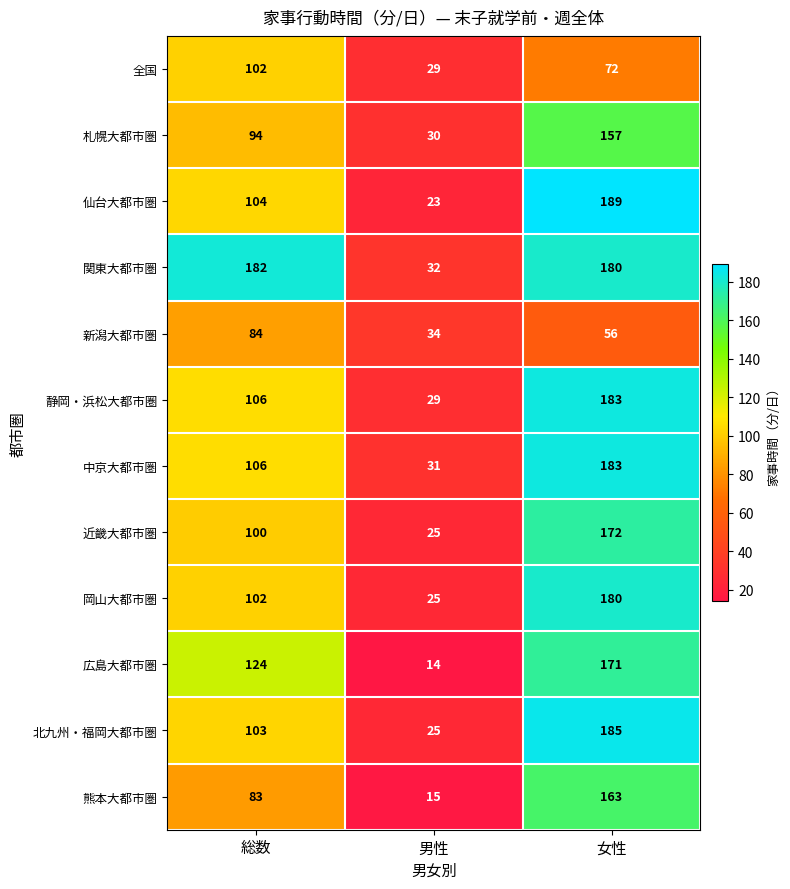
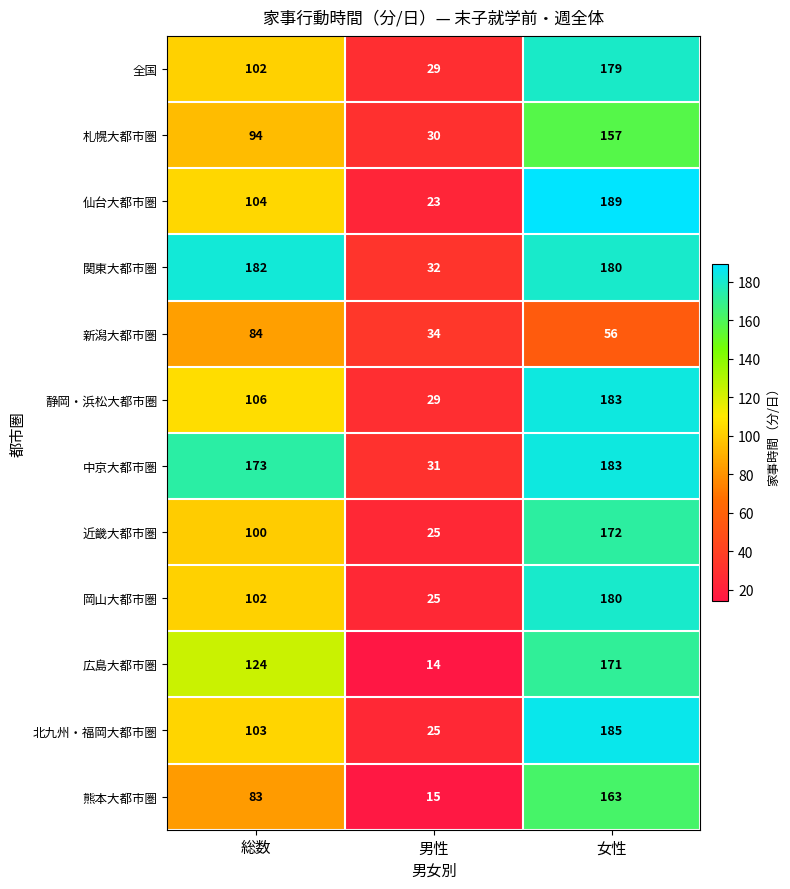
  {
    "全国": {
      "総数": 102,
      "男性": 29,
-     "女性": 72
+     "女性": 179
    },
    "札幌大都市圏": {
      "総数": 94,
      "男性": 30,
      "女性": 157
    },
    "仙台大都市圏": {
      "総数": 104,
      "男性": 23,
      "女性": 189
    },
    "関東大都市圏": {
      "総数": 182,
      "男性": 32,
      "女性": 180
    },
    "新潟大都市圏": {
      "総数": 84,
      "男性": 34,
      "女性": 56
    },
    "静岡・浜松大都市圏": {
      "総数": 106,
      "男性": 29,
      "女性": 183
    },
    "中京大都市圏": {
-     "総数": 106,
+     "総数": 173,
      "男性": 31,
      "女性": 183
    },
    "近畿大都市圏": {
      "総数": 100,
      "男性": 25,
      "女性": 172
    },
    "岡山大都市圏": {
      "総数": 102,
      "男性": 25,
      "女性": 180
    },
    "広島大都市圏": {
      "総数": 124,
      "男性": 14,
      "女性": 171
    },
    "北九州・福岡大都市圏": {
      "総数": 103,
      "男性": 25,
      "女性": 185
    },
    "熊本大都市圏": {
      "総数": 83,
      "男性": 15,
      "女性": 163
    }
  }
